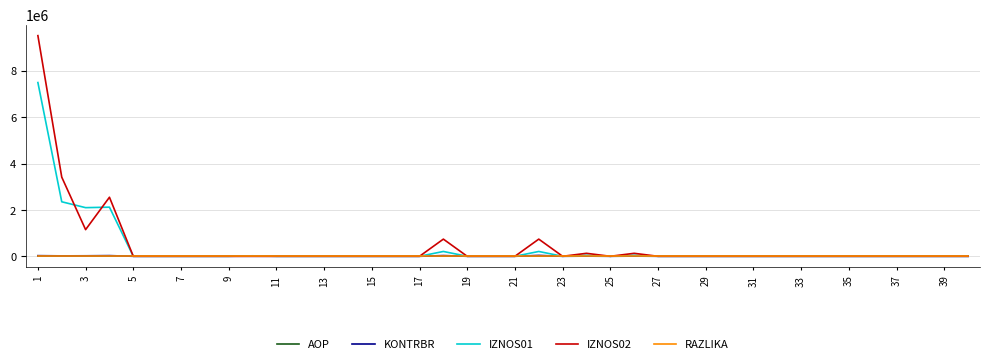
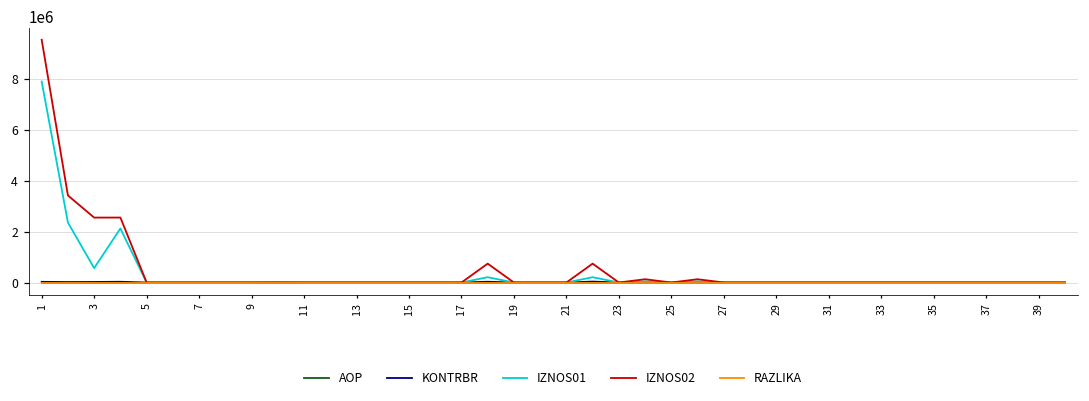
  {
    "IZNOS01": {
-     "1": 7500000,
-     "3": 2100000
+     "1": 7900000,
+     "3": 600000
    },
    "IZNOS02": {
      "1": 9500000,
-     "3": 1200000
+     "3": 2500000
    }
  }
